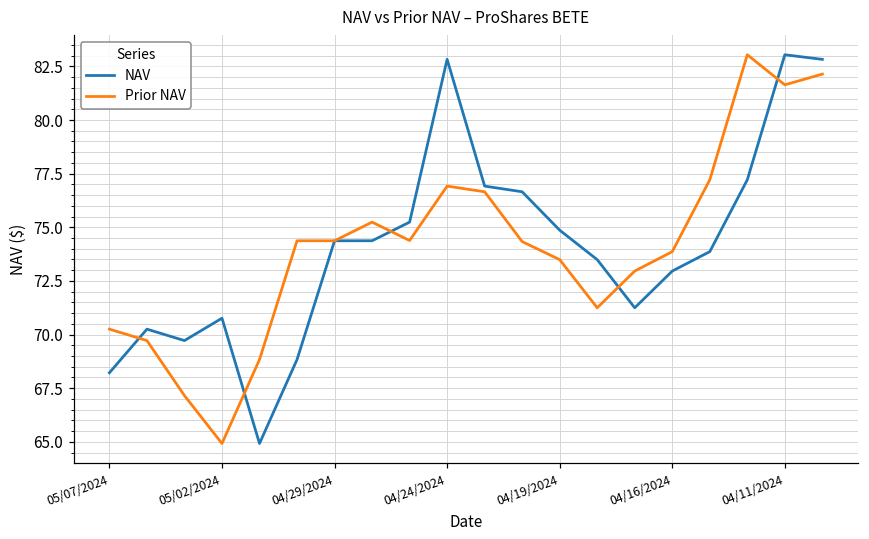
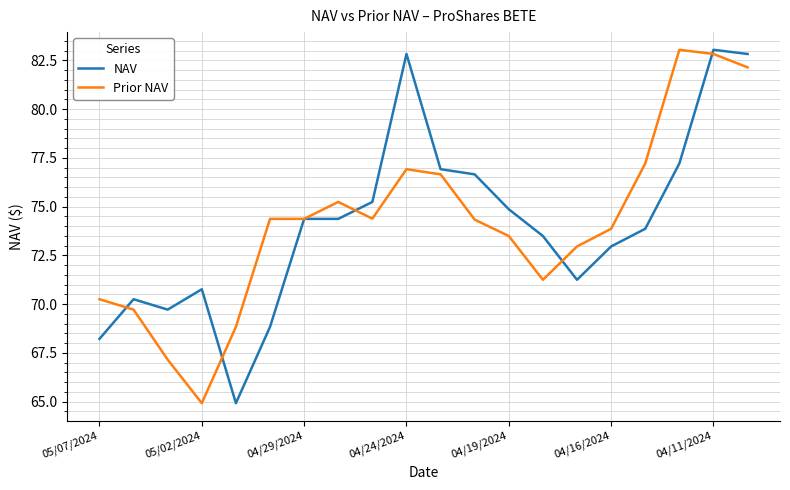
  {
    "NAV": {
      "05/07/2024": 68.2,
      "05/02/2024": 70.8,
      "04/24/2024": 82.8,
      "04/19/2024": 74.9,
      "04/16/2024": 73.0,
      "04/11/2024": 83.0
    },
    "Prior NAV": {
      "05/07/2024": 70.3,
      "05/02/2024": 64.9,
      "04/24/2024": 76.9,
      "04/19/2024": 73.5,
      "04/16/2024": 73.9,
-     "04/11/2024": 81.6
+     "04/11/2024": 82.8
    }
  }
